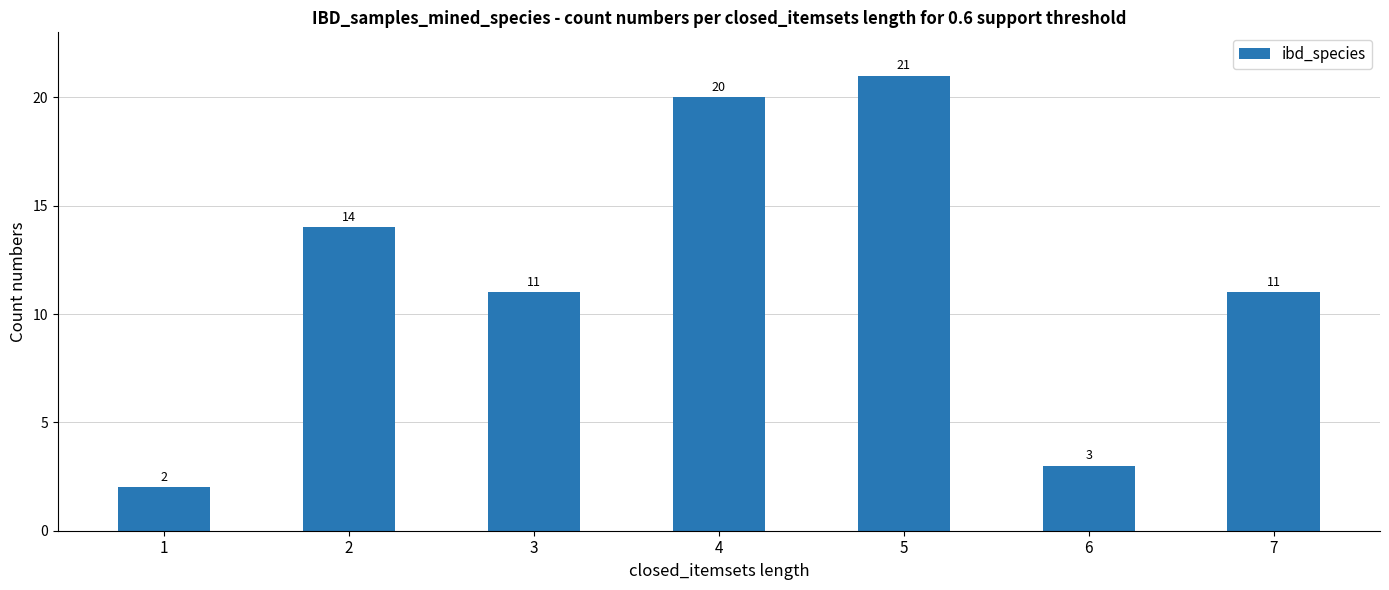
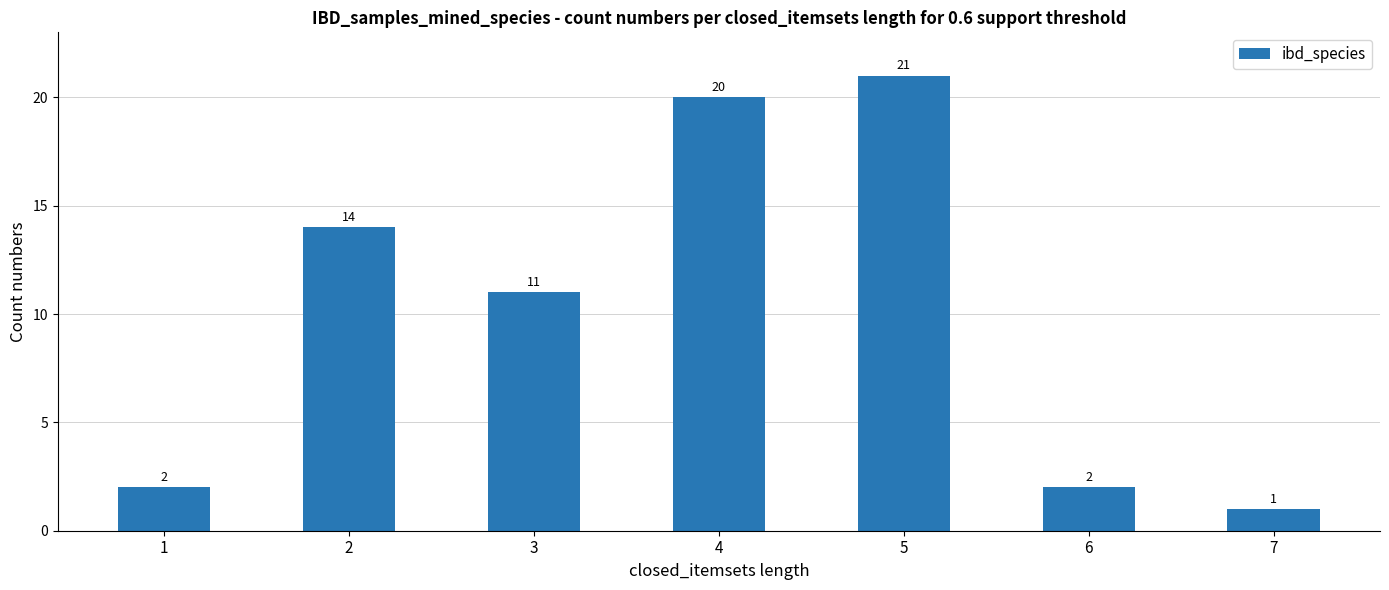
  {
    "1": 2,
    "2": 14,
    "3": 11,
    "4": 20,
    "5": 21,
-   "6": 3,
-   "7": 11
+   "6": 2,
+   "7": 1
  }
